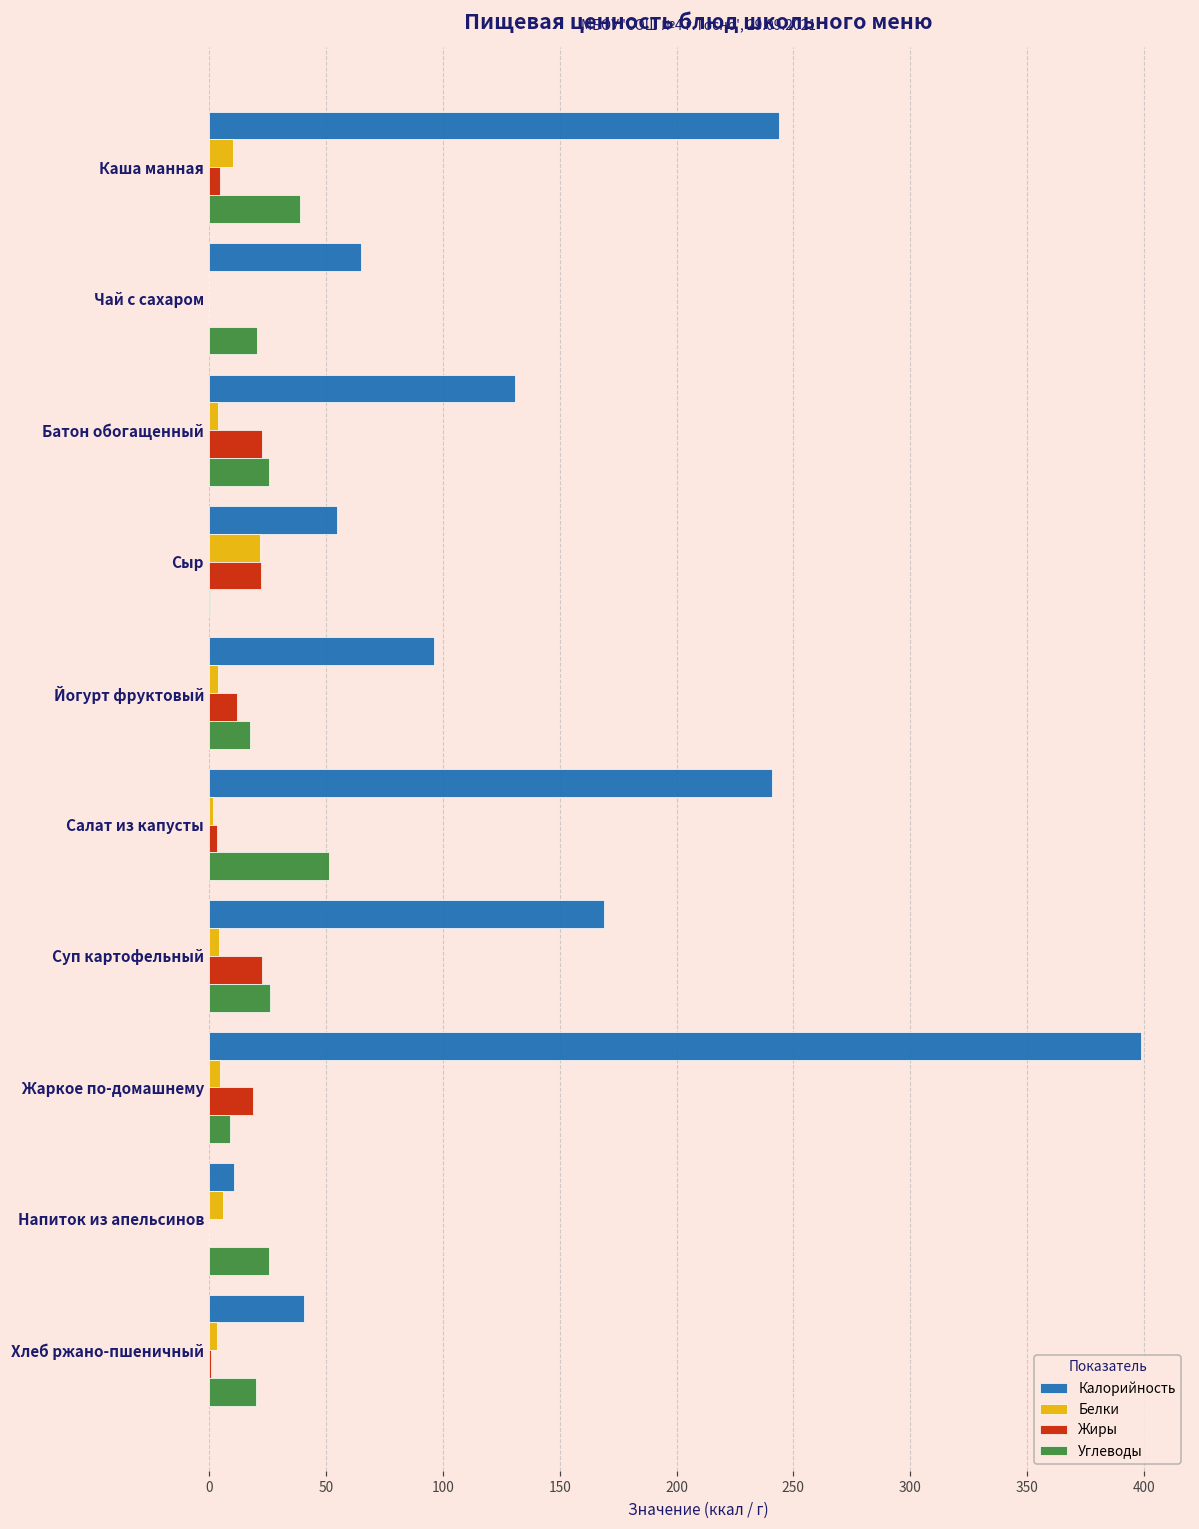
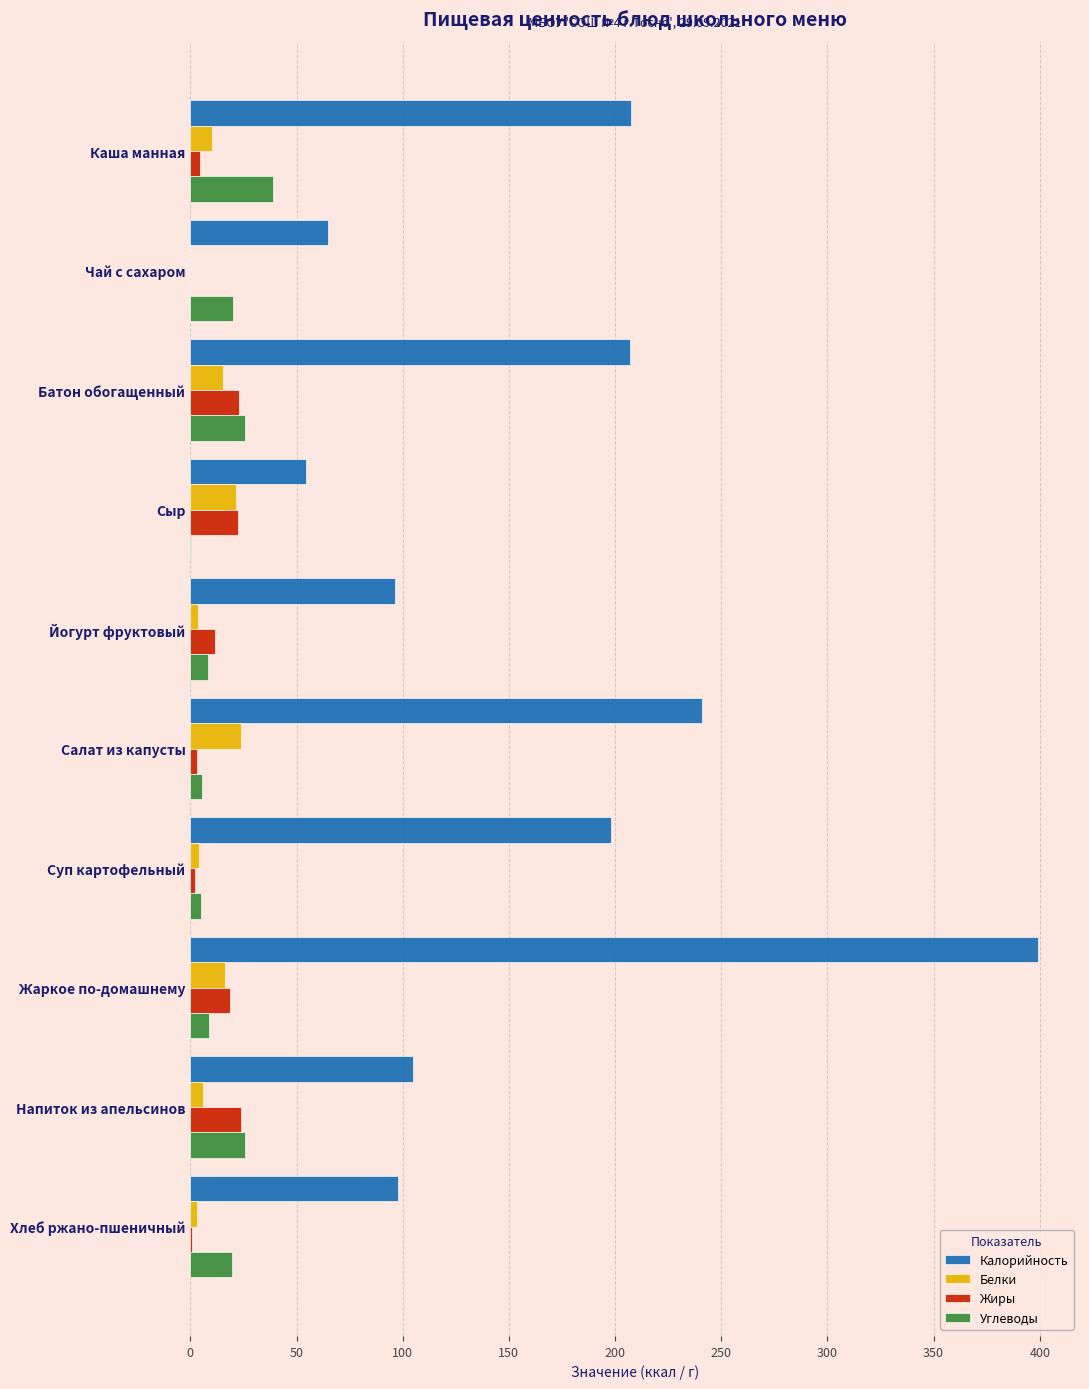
  {
    "Калорийность": {
-     "Каша манная": 244,
+     "Каша манная": 208,
      "Чай с сахаром": 65,
-     "Батон обогащенный": 131,
+     "Батон обогащенный": 207,
      "Сыр": 55,
      "Йогурт фруктовый": 96,
      "Салат из капусты": 241,
-     "Суп картофельный": 169,
+     "Суп картофельный": 198,
      "Жаркое по-домашнему": 399,
-     "Напиток из апельсинов": 10,
-     "Хлеб ржано-пшеничный": 40
+     "Напиток из апельсинов": 105,
+     "Хлеб ржано-пшеничный": 98
    },
    "Белки": {
      "Каша манная": 10,
      "Чай с сахаром": 0,
-     "Батон обогащенный": 4,
+     "Батон обогащенный": 16,
      "Сыр": 21,
      "Йогурт фруктовый": 4,
-     "Салат из капусты": 1,
+     "Салат из капусты": 24,
      "Суп картофельный": 4,
-     "Жаркое по-домашнему": 5,
+     "Жаркое по-домашнему": 16,
      "Напиток из апельсинов": 6,
      "Хлеб ржано-пшеничный": 3
    },
    "Жиры": {
      "Каша манная": 5,
      "Чай с сахаром": 0,
      "Батон обогащенный": 23,
      "Сыр": 22,
      "Йогурт фруктовый": 12,
      "Салат из капусты": 3,
-     "Суп картофельный": 23,
+     "Суп картофельный": 2,
      "Жаркое по-домашнему": 19,
-     "Напиток из апельсинов": 0
+     "Напиток из апельсинов": 24
    },
    "Углеводы": {
      "Каша манная": 39,
      "Чай с сахаром": 20,
      "Батон обогащенный": 26,
-     "Йогурт фруктовый": 17,
-     "Салат из капусты": 51,
-     "Суп картофельный": 26,
+     "Йогурт фруктовый": 8,
+     "Салат из капусты": 6,
+     "Суп картофельный": 5,
      "Жаркое по-домашнему": 9,
      "Напиток из апельсинов": 26,
      "Хлеб ржано-пшеничный": 20
    }
  }
